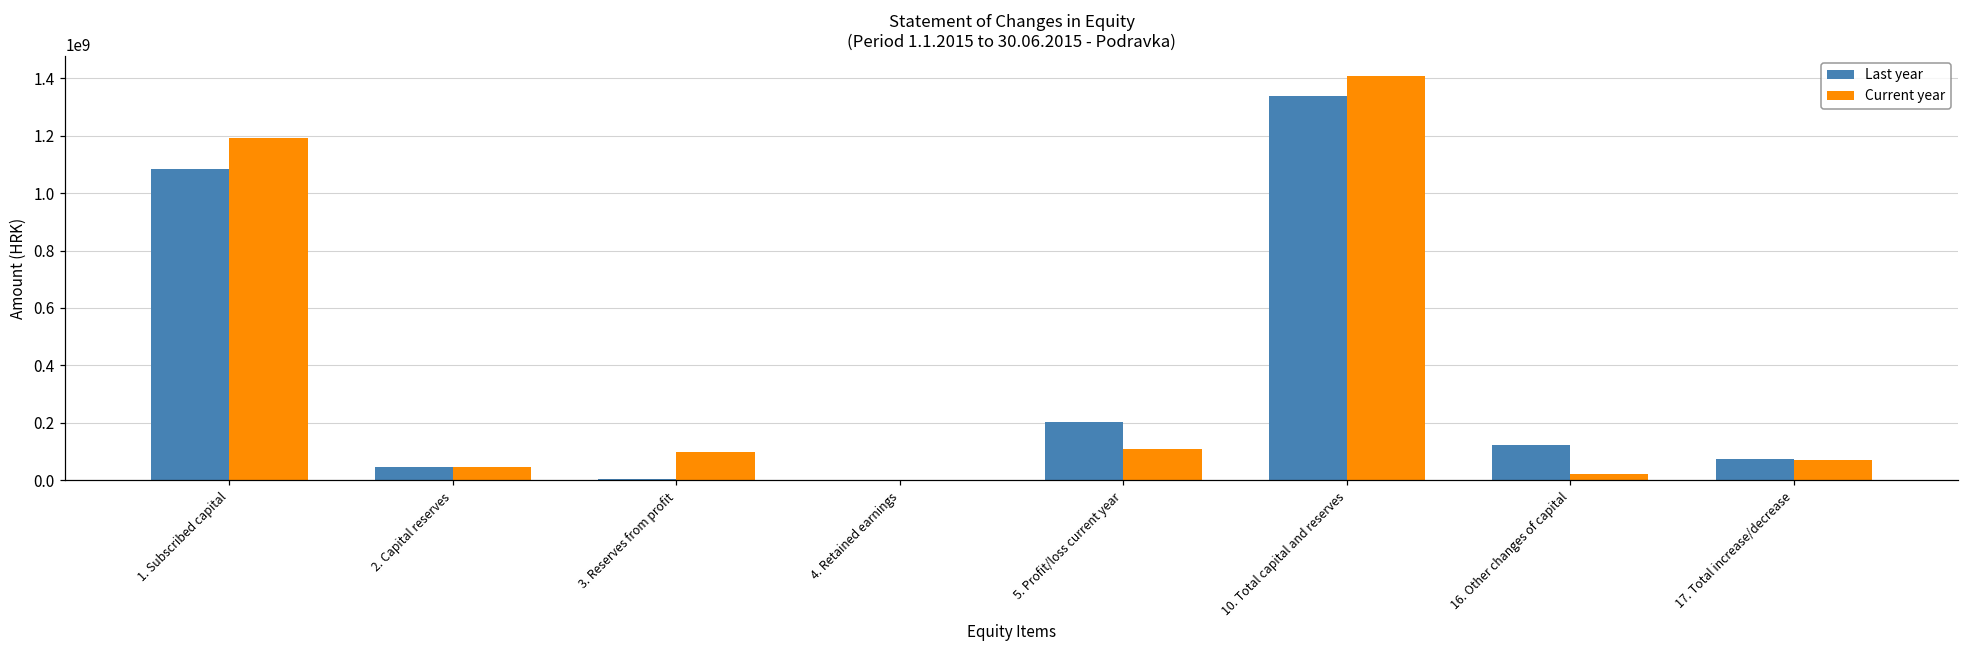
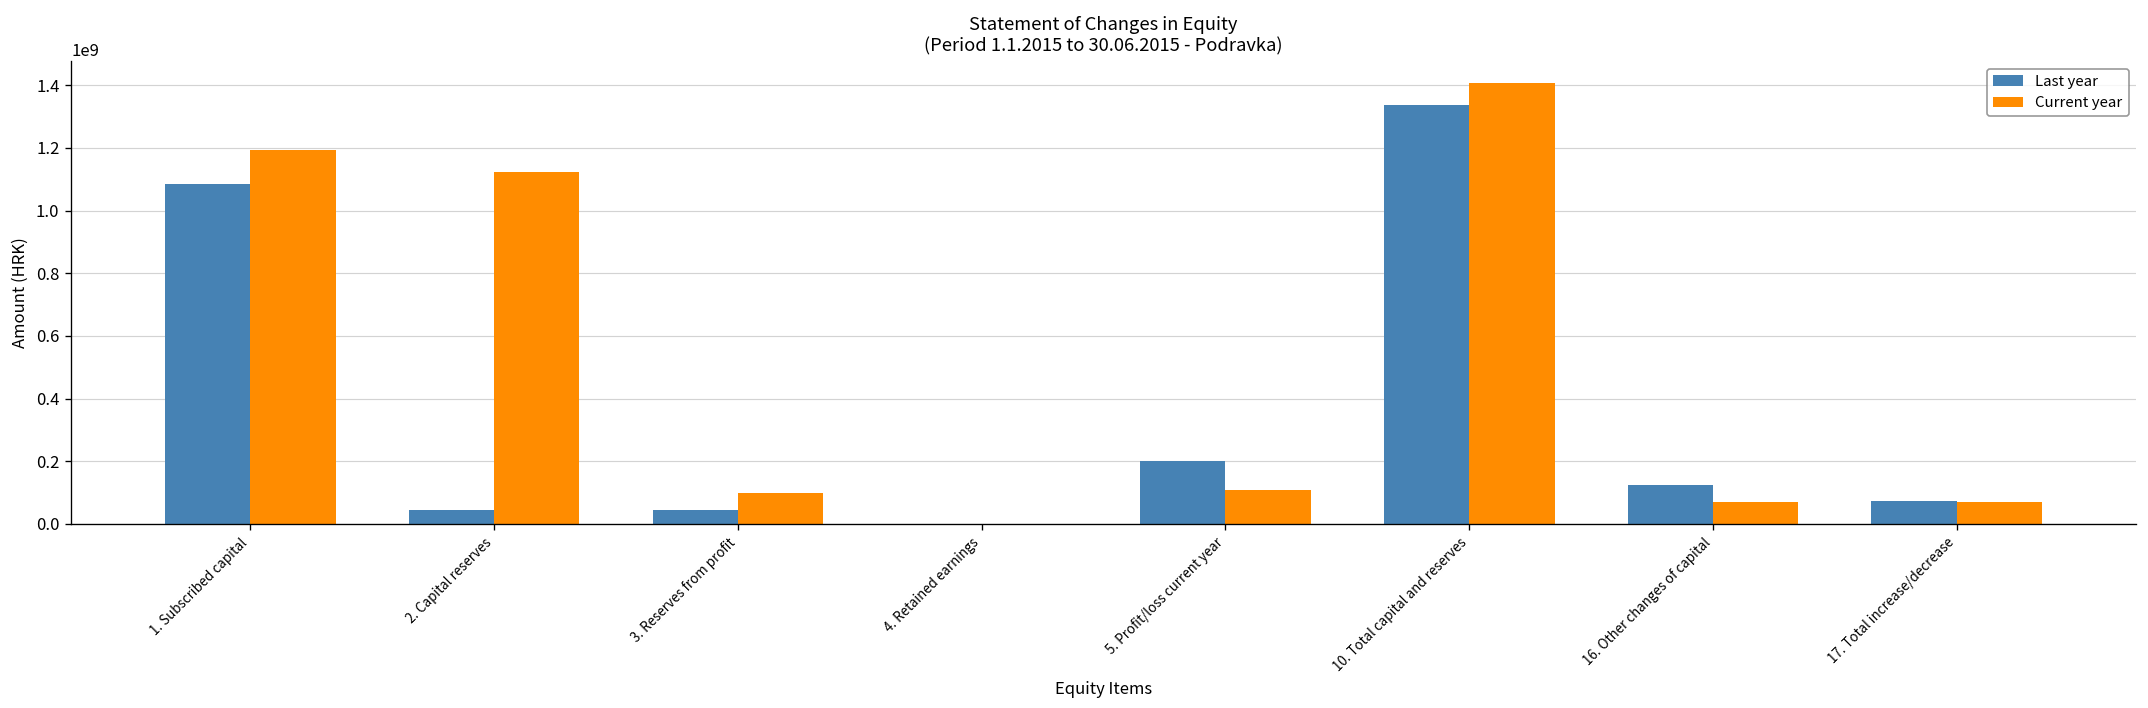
  {
    "Last year": {
      "1. Subscribed capital": 1080000000,
      "2. Capital reserves": 50000000,
-     "3. Reserves from profit": 10000000,
+     "3. Reserves from profit": 40000000,
      "5. Profit/loss current year": 200000000,
      "10. Total capital and reserves": 1340000000,
      "16. Other changes of capital": 120000000,
      "17. Total increase/decrease": 70000000
    },
    "Current year": {
      "1. Subscribed capital": 1190000000,
-     "2. Capital reserves": 50000000,
+     "2. Capital reserves": 1120000000,
      "3. Reserves from profit": 100000000,
      "5. Profit/loss current year": 110000000,
      "10. Total capital and reserves": 1410000000,
-     "16. Other changes of capital": 20000000,
+     "16. Other changes of capital": 70000000,
      "17. Total increase/decrease": 70000000
    }
  }
